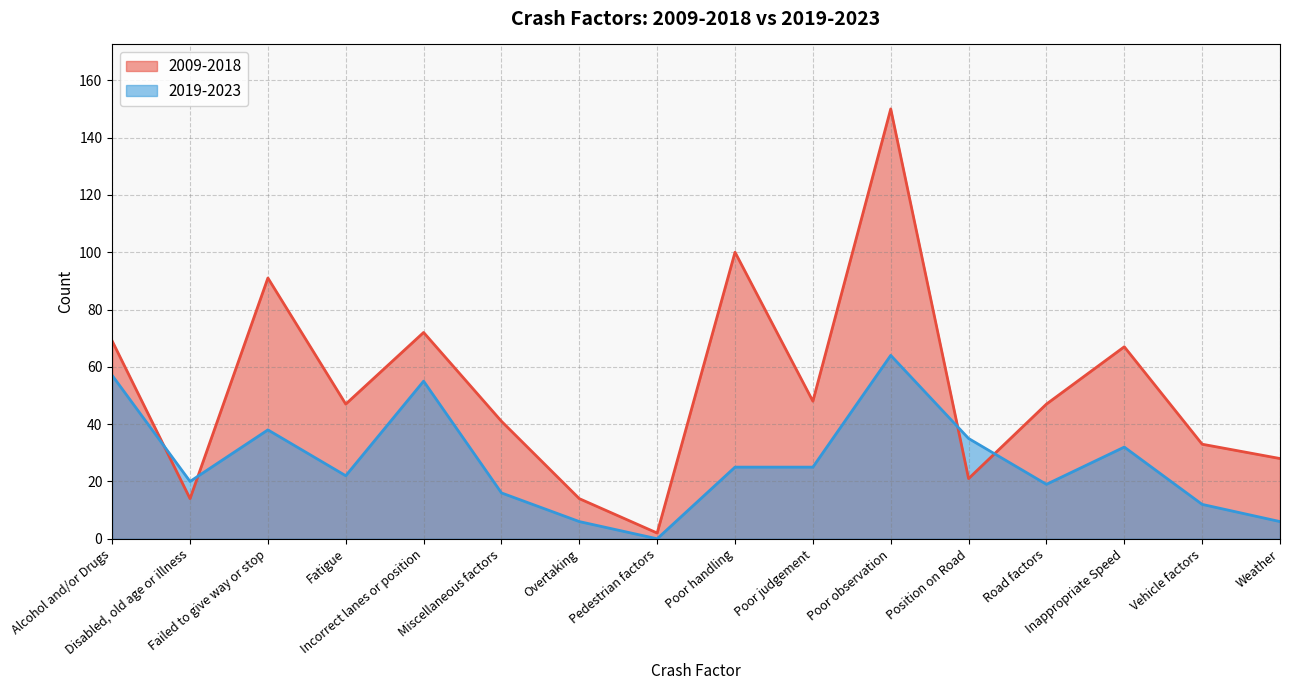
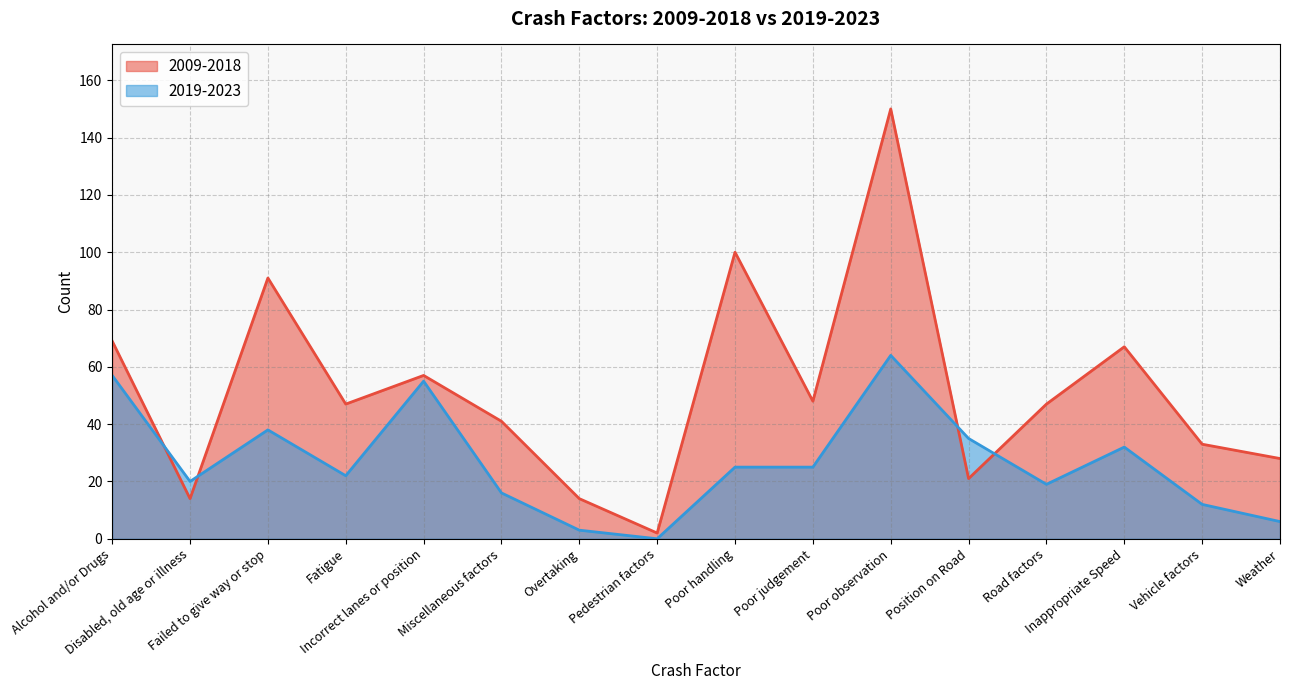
  {
    "2009-2018": {
      "Alcohol and/or Drugs": 69,
      "Disabled, old age or illness": 14,
      "Failed to give way or stop": 91,
      "Fatigue": 47,
-     "Incorrect lanes or position": 72,
+     "Incorrect lanes or position": 57,
      "Miscellaneous factors": 41,
      "Overtaking": 14,
      "Pedestrian factors": 2,
      "Poor handling": 100,
      "Poor judgement": 48,
      "Poor observation": 150,
      "Position on Road": 21,
      "Road factors": 47,
      "Inappropriate Speed": 67,
      "Vehicle factors": 33,
      "Weather": 28
    },
    "2019-2023": {
      "Alcohol and/or Drugs": 57,
      "Disabled, old age or illness": 20,
      "Failed to give way or stop": 38,
      "Fatigue": 22,
      "Incorrect lanes or position": 55,
      "Miscellaneous factors": 16,
-     "Overtaking": 6,
+     "Overtaking": 3,
      "Pedestrian factors": 0,
      "Poor handling": 25,
      "Poor judgement": 25,
      "Poor observation": 64,
      "Position on Road": 35,
      "Road factors": 19,
      "Inappropriate Speed": 32,
      "Vehicle factors": 12,
      "Weather": 6
    }
  }
